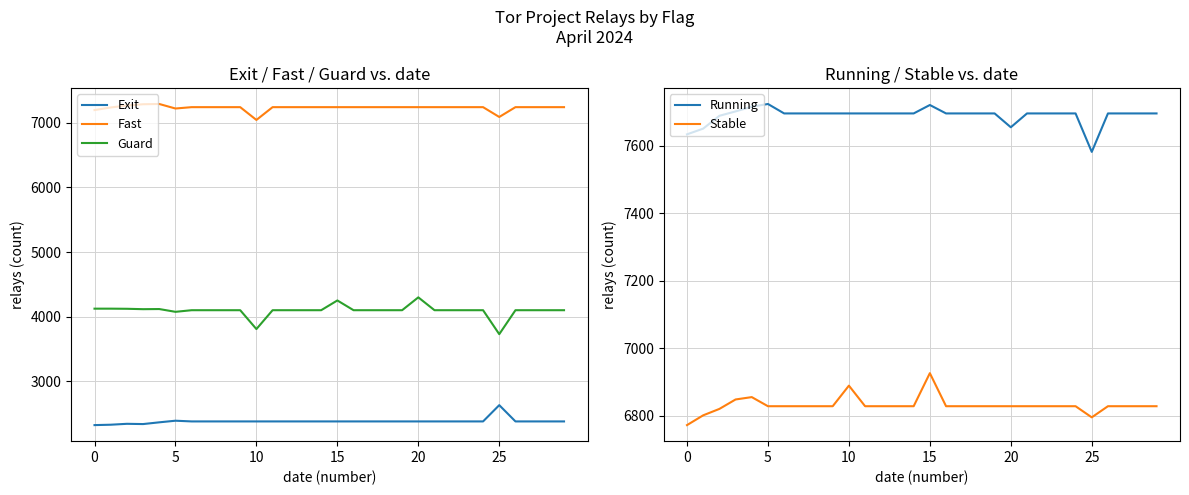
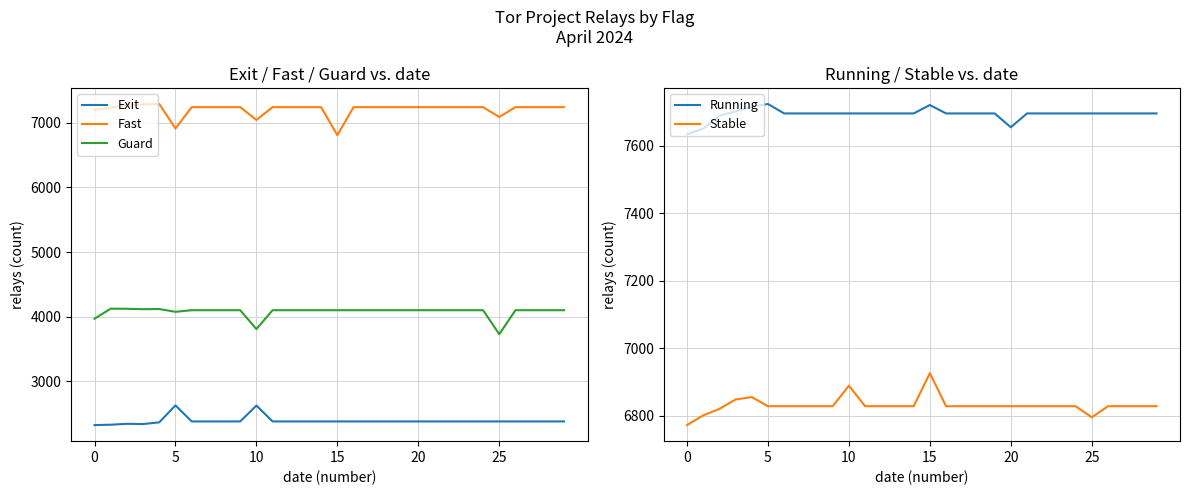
  {
    "Exit / Fast / Guard vs. date": {
      "Exit": {
        "0": 2300,
-       "5": 2400,
-       "10": 2400,
+       "5": 2600,
+       "10": 2600,
        "15": 2400,
        "20": 2400,
-       "25": 2600
+       "25": 2400
      },
      "Fast": {
-       "5": 7200,
+       "5": 6900,
        "10": 7000,
-       "15": 7200,
+       "15": 6800,
        "20": 7200,
        "25": 7100
      },
      "Guard": {
-       "0": 4100,
+       "0": 4000,
        "5": 4100,
        "10": 3800,
-       "15": 4300,
-       "20": 4300,
+       "15": 4100,
+       "20": 4100,
        "25": 3700
      }
    },
    "Running / Stable vs. date": {
      "Running": {
        "5": 7720,
        "10": 7700,
        "15": 7720,
        "20": 7660,
-       "25": 7580
+       "25": 7700
      },
      "Stable": {
        "0": 6770,
        "5": 6830,
        "10": 6890,
        "15": 6930,
        "20": 6830,
        "25": 6800
      }
    }
  }
